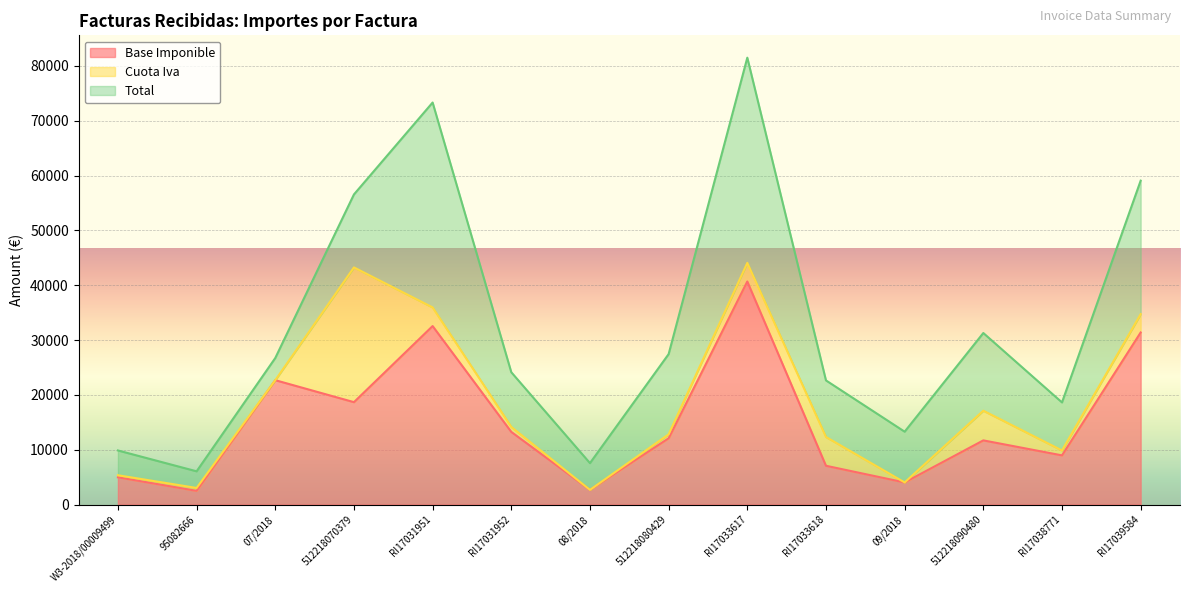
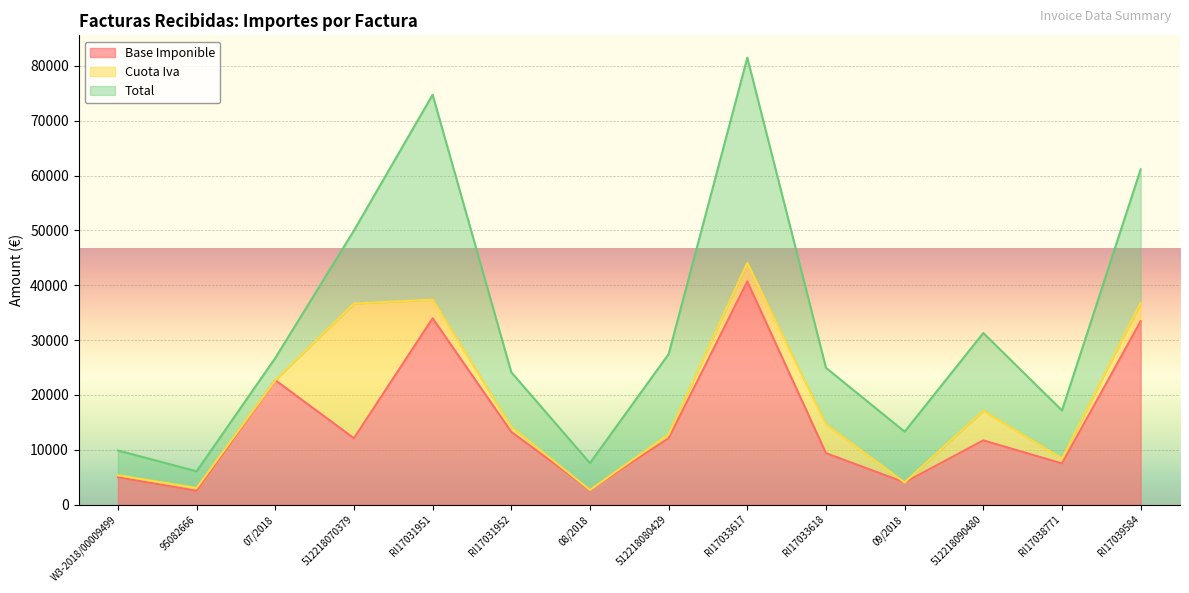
  {
    "Base Imponible": {
      "95082666": 3000,
-     "512218070379": 19000,
-     "RI17031951": 33000,
+     "512218070379": 12000,
+     "RI17031951": 34000,
      "RI17031952": 13000,
      "512218080429": 12000,
      "RI17033617": 41000,
-     "RI17033618": 7000,
+     "RI17033618": 9000,
      "512218090480": 12000,
-     "RI17038771": 9000,
-     "RI17039584": 31000
+     "RI17038771": 8000,
+     "RI17039584": 33000
    },
    "Cuota Iva": {
      "95082666": 1000,
      "512218070379": 25000,
      "RI17031951": 3000,
      "RI17031952": 1000,
      "512218080429": 1000,
      "RI17033617": 3000,
      "RI17033618": 5000,
      "512218090480": 5000,
      "RI17038771": 1000,
      "RI17039584": 3000
    },
    "Total": {
      "W3-2018/00009499": 5000,
      "95082666": 3000,
      "07/2018": 4000,
      "512218070379": 13000,
      "RI17031951": 37000,
      "RI17031952": 10000,
      "08/2018": 5000,
      "512218080429": 15000,
      "RI17033617": 37000,
      "RI17033618": 10000,
      "09/2018": 9000,
      "512218090480": 14000,
      "RI17038771": 9000,
      "RI17039584": 24000
    }
  }
